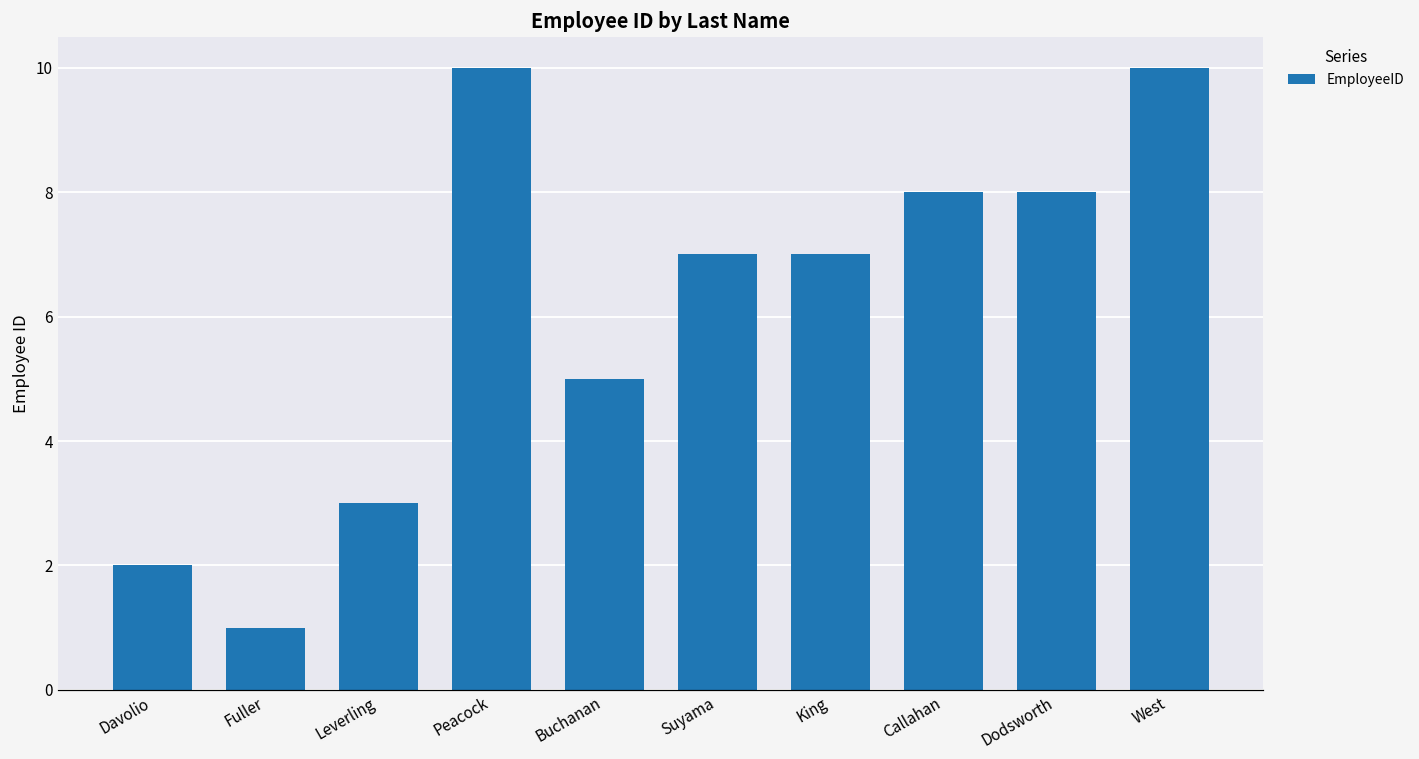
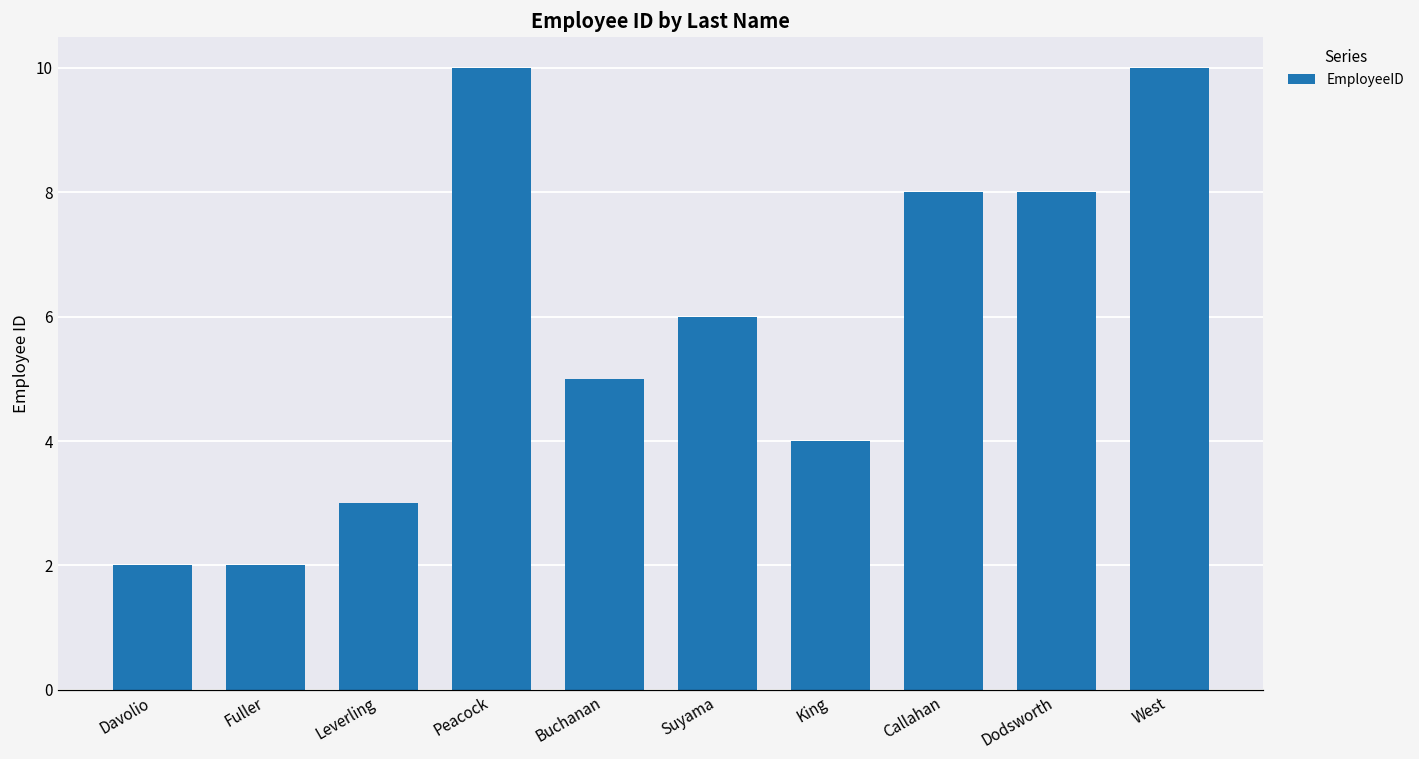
  {
    "Davolio": 2,
-   "Fuller": 1,
+   "Fuller": 2,
    "Leverling": 3,
    "Peacock": 10,
    "Buchanan": 5,
-   "Suyama": 7,
-   "King": 7,
+   "Suyama": 6,
+   "King": 4,
    "Callahan": 8,
    "Dodsworth": 8,
    "West": 10
  }
